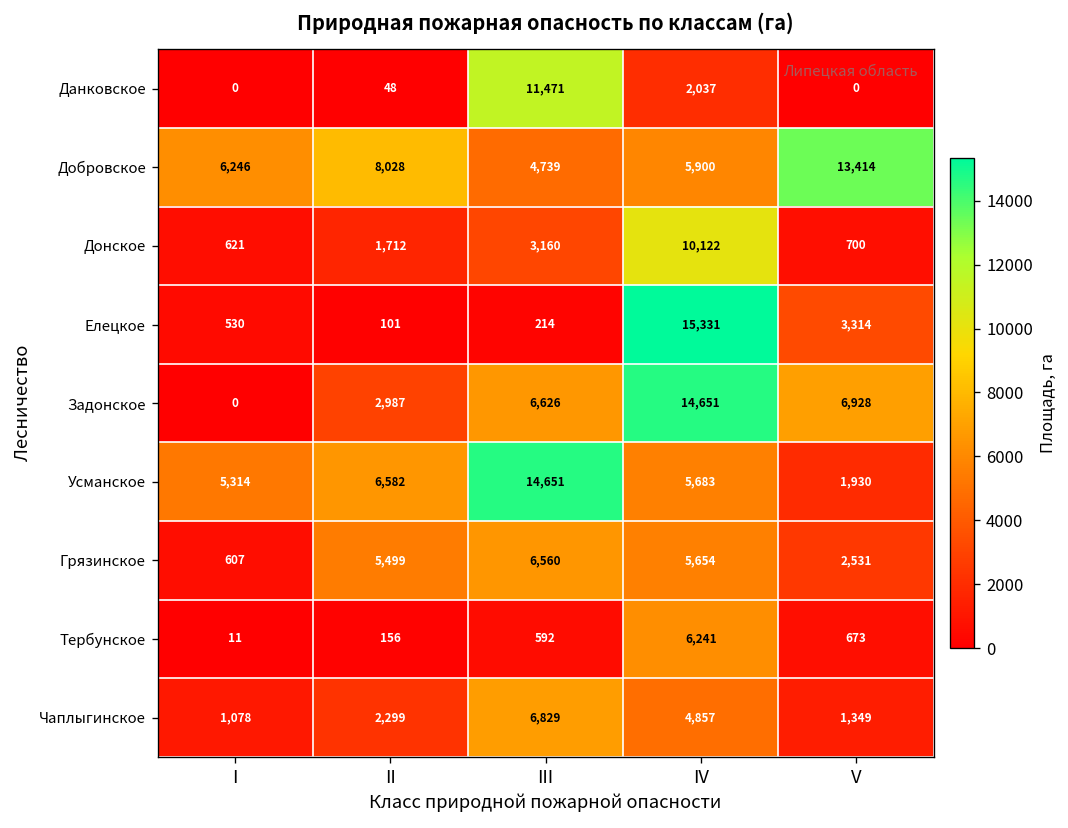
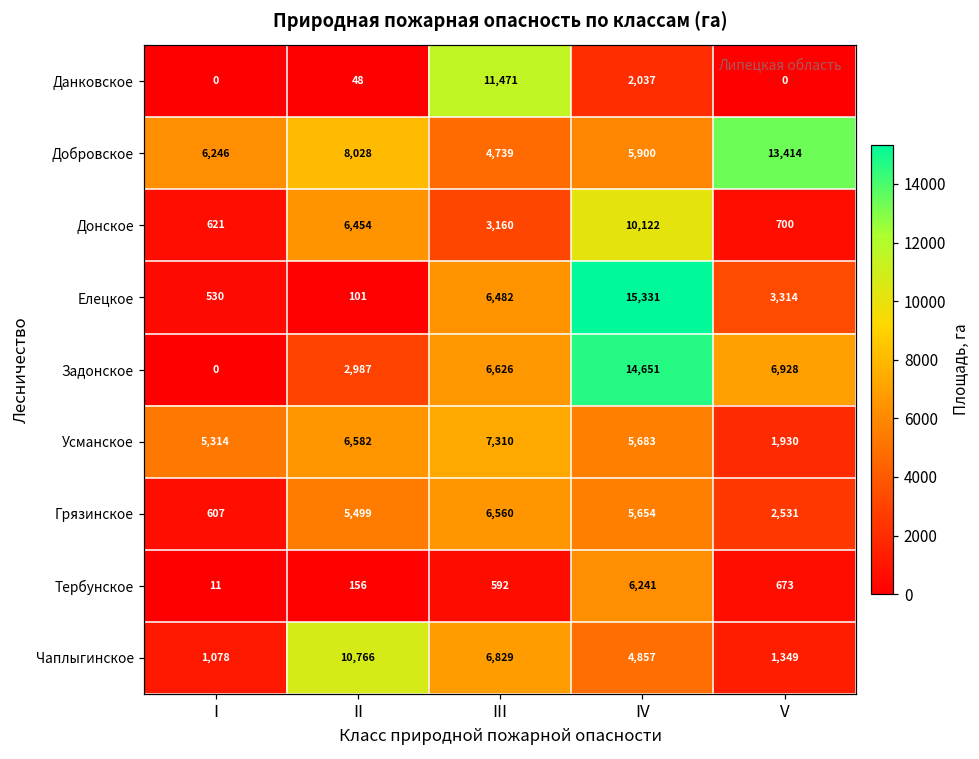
  {
    "Данковское": {
      "I": "0",
      "II": "48",
      "III": "11,471",
      "IV": "2,037"
    },
    "Добровское": {
      "I": "6,246",
      "II": "8,028",
      "III": "4,739",
      "IV": "5,900",
      "V": "13,414"
    },
    "Донское": {
      "I": "621",
-     "II": "1,712",
+     "II": "6,454",
      "III": "3,160",
      "IV": "10,122",
      "V": "700"
    },
    "Елецкое": {
      "I": "530",
      "II": "101",
-     "III": "214",
+     "III": "6,482",
      "IV": "15,331",
      "V": "3,314"
    },
    "Задонское": {
      "I": "0",
      "II": "2,987",
      "III": "6,626",
      "IV": "14,651",
      "V": "6,928"
    },
    "Усманское": {
      "I": "5,314",
      "II": "6,582",
-     "III": "14,651",
+     "III": "7,310",
      "IV": "5,683",
      "V": "1,930"
    },
    "Грязинское": {
      "I": "607",
      "II": "5,499",
      "III": "6,560",
      "IV": "5,654",
      "V": "2,531"
    },
    "Тербунское": {
      "I": "11",
      "II": "156",
      "III": "592",
      "IV": "6,241",
      "V": "673"
    },
    "Чаплыгинское": {
      "I": "1,078",
-     "II": "2,299",
+     "II": "10,766",
      "III": "6,829",
      "IV": "4,857",
      "V": "1,349"
    }
  }
